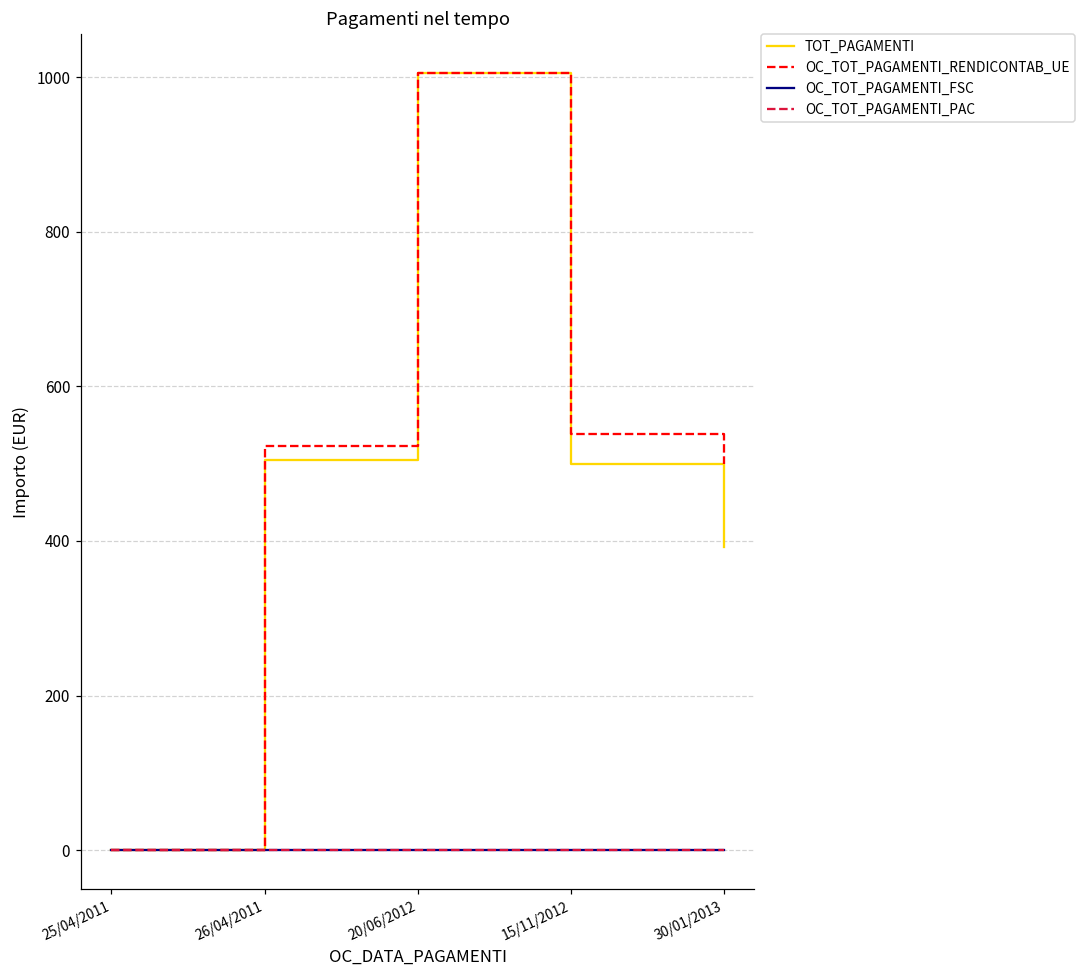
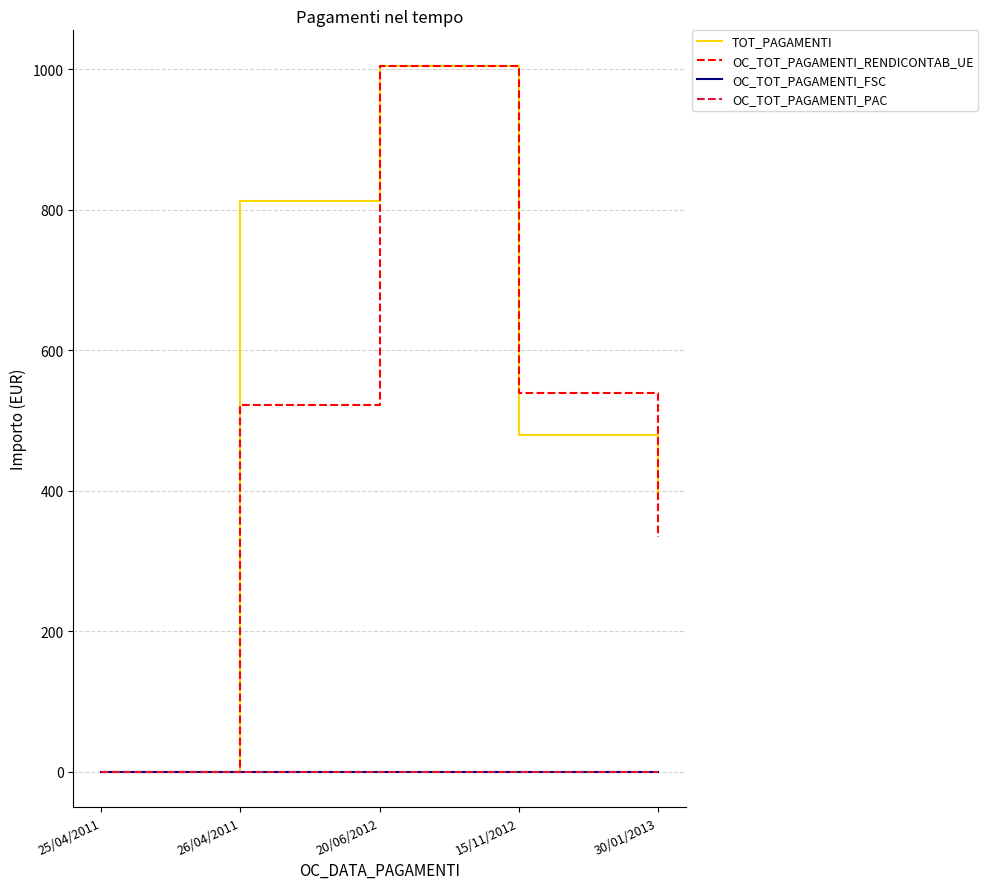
  {
    "TOT_PAGAMENTI": {
-     "26/04/2011": 510,
-     "15/11/2012": 500,
+     "26/04/2011": 810,
+     "15/11/2012": 480,
      "30/01/2013": 390
    },
    "OC_TOT_PAGAMENTI_RENDICONTAB_UE": {
      "26/04/2011": 520,
      "15/11/2012": 540,
-     "30/01/2013": 500
+     "30/01/2013": 330
    },
    "OC_TOT_PAGAMENTI_PAC": {
      "26/04/2011": 0,
      "20/06/2012": 0,
      "15/11/2012": 0,
      "30/01/2013": 0
    }
  }
